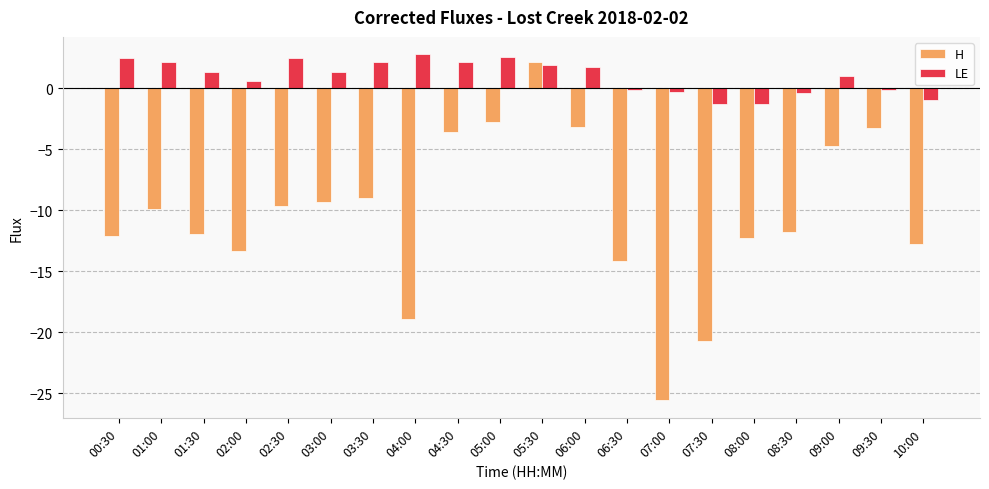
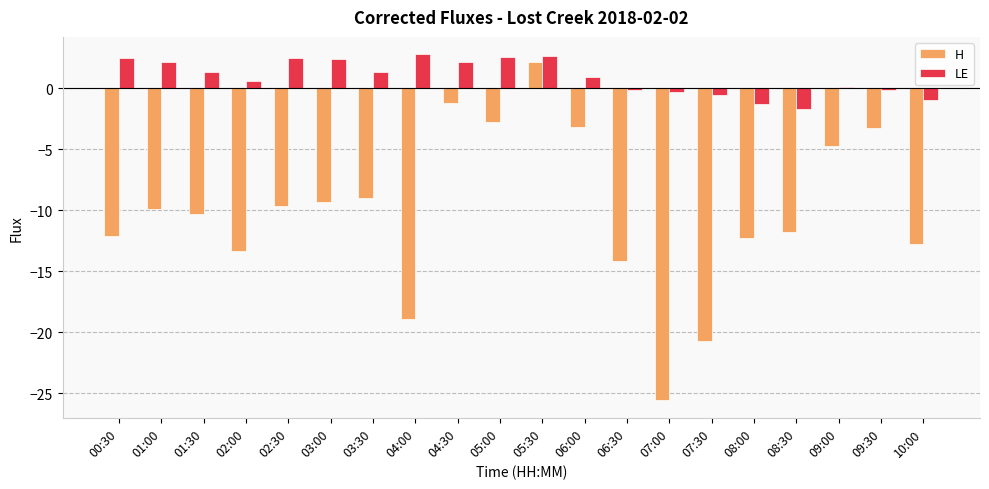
  {
    "H": {
      "00:30": -12.2,
      "01:00": -9.9,
-     "01:30": -12.0,
+     "01:30": -10.3,
      "02:00": -13.4,
      "02:30": -9.7,
      "03:00": -9.3,
      "03:30": -9.0,
      "04:00": -18.9,
-     "04:30": -3.6,
+     "04:30": -1.2,
      "05:00": -2.7,
      "05:30": 2.1,
      "06:00": -3.2,
      "06:30": -14.1,
      "07:00": -25.6,
      "07:30": -20.8,
      "08:00": -12.3,
      "08:30": -11.8,
      "09:00": -4.8,
      "09:30": -3.3,
      "10:00": -12.8
    },
    "LE": {
      "00:30": 2.5,
      "01:00": 2.1,
      "01:30": 1.4,
      "02:00": 0.6,
      "02:30": 2.5,
-     "03:00": 1.4,
-     "03:30": 2.1,
+     "03:00": 2.4,
+     "03:30": 1.3,
      "04:00": 2.8,
      "04:30": 2.1,
      "05:00": 2.5,
-     "05:30": 1.9,
-     "06:00": 1.8,
+     "05:30": 2.7,
+     "06:00": 1.0,
      "07:00": -0.3,
-     "07:30": -1.3,
+     "07:30": -0.5,
      "08:00": -1.3,
-     "08:30": -0.4,
-     "09:00": 1.0,
+     "08:30": -1.7,
+     "09:00": 0.1,
      "10:00": -1.0
    }
  }
